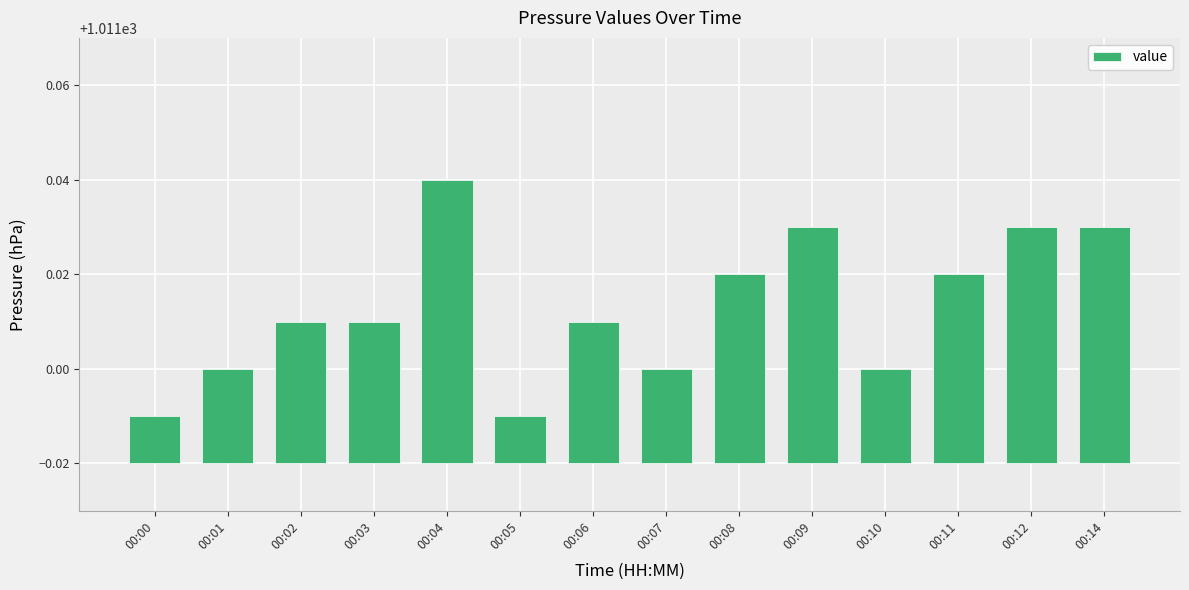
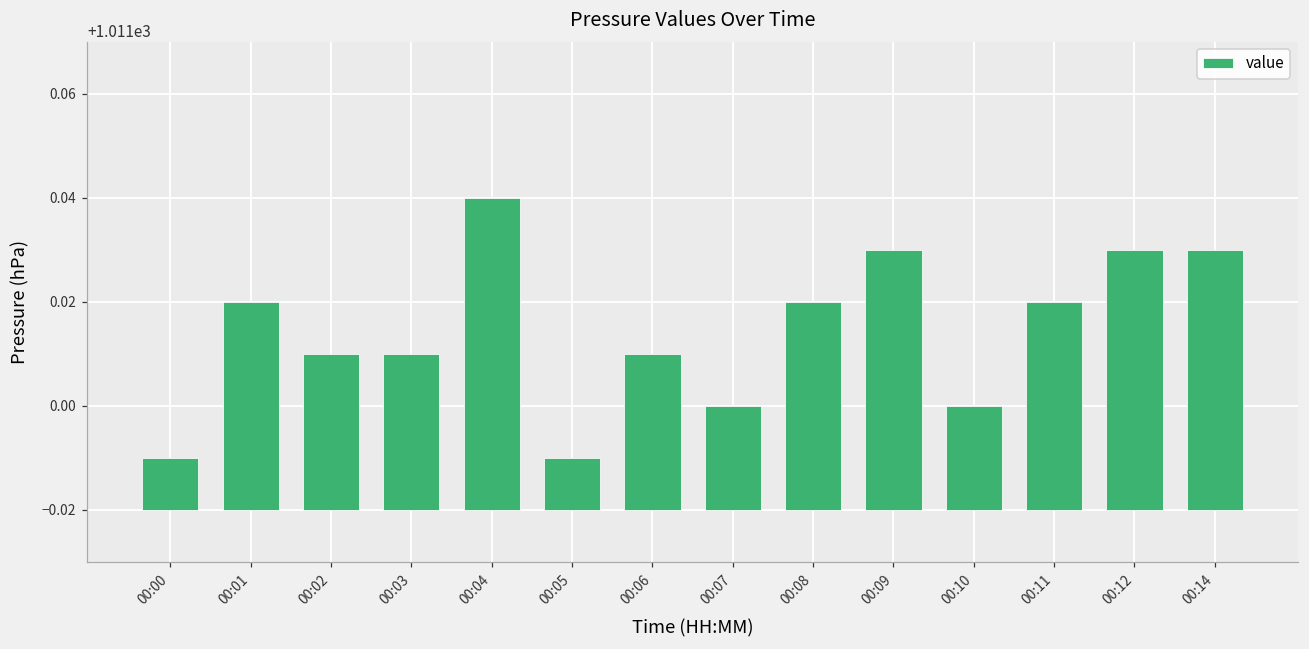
  {
    "00:00": 1010.99,
-   "00:01": 1011.00,
+   "00:01": 1011.02,
    "00:02": 1011.01,
    "00:03": 1011.01,
    "00:04": 1011.04,
    "00:05": 1010.99,
    "00:06": 1011.01,
    "00:07": 1011.00,
    "00:08": 1011.02,
    "00:09": 1011.03,
    "00:10": 1011.00,
    "00:11": 1011.02,
    "00:12": 1011.03,
    "00:14": 1011.03
  }
